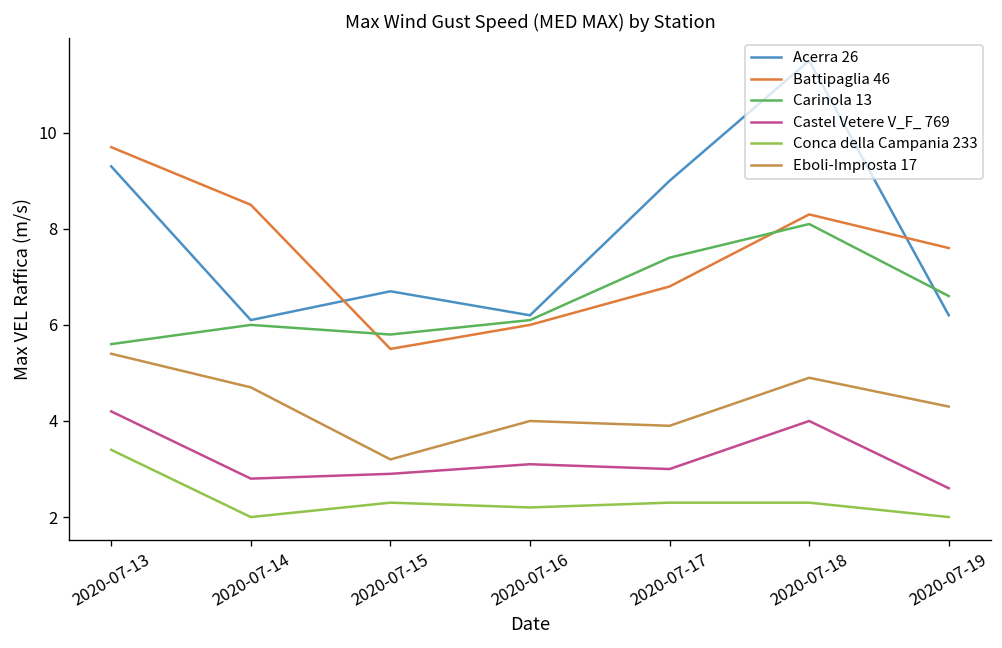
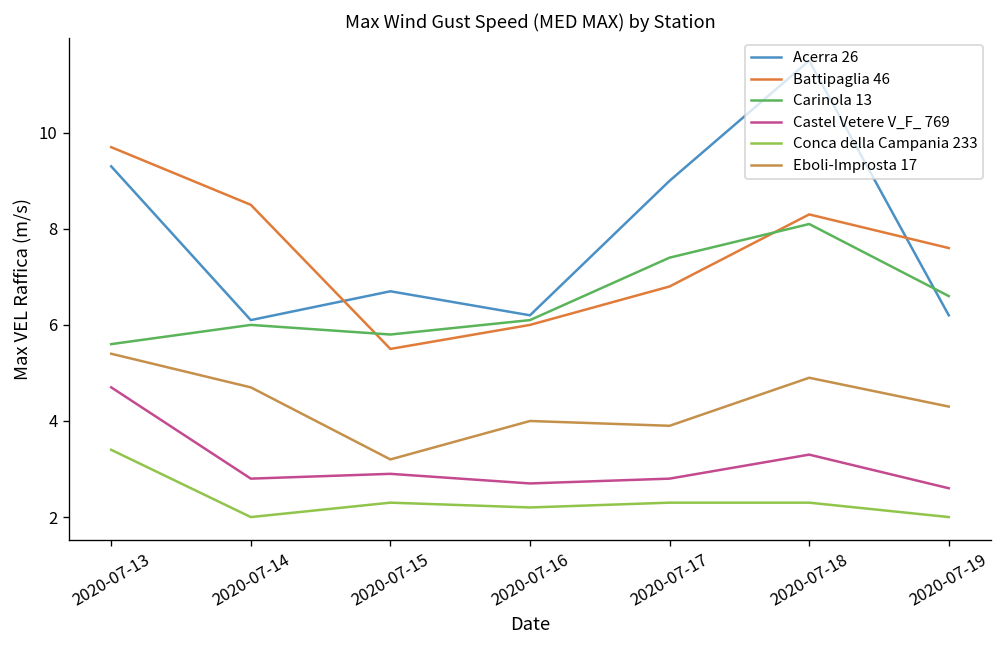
  {
    "Acerra 26": {
      "2020-07-13": 9.3,
      "2020-07-14": 6.1,
      "2020-07-15": 6.7,
      "2020-07-16": 6.2,
      "2020-07-17": 9.0,
      "2020-07-19": 6.2
    },
    "Castel Vetere V_F_ 769": {
-     "2020-07-13": 4.2,
+     "2020-07-13": 4.7,
      "2020-07-14": 2.8,
      "2020-07-15": 2.9,
-     "2020-07-16": 3.1,
-     "2020-07-17": 3.0,
-     "2020-07-18": 4.0,
+     "2020-07-16": 2.7,
+     "2020-07-17": 2.8,
+     "2020-07-18": 3.3,
      "2020-07-19": 2.6
    }
  }
